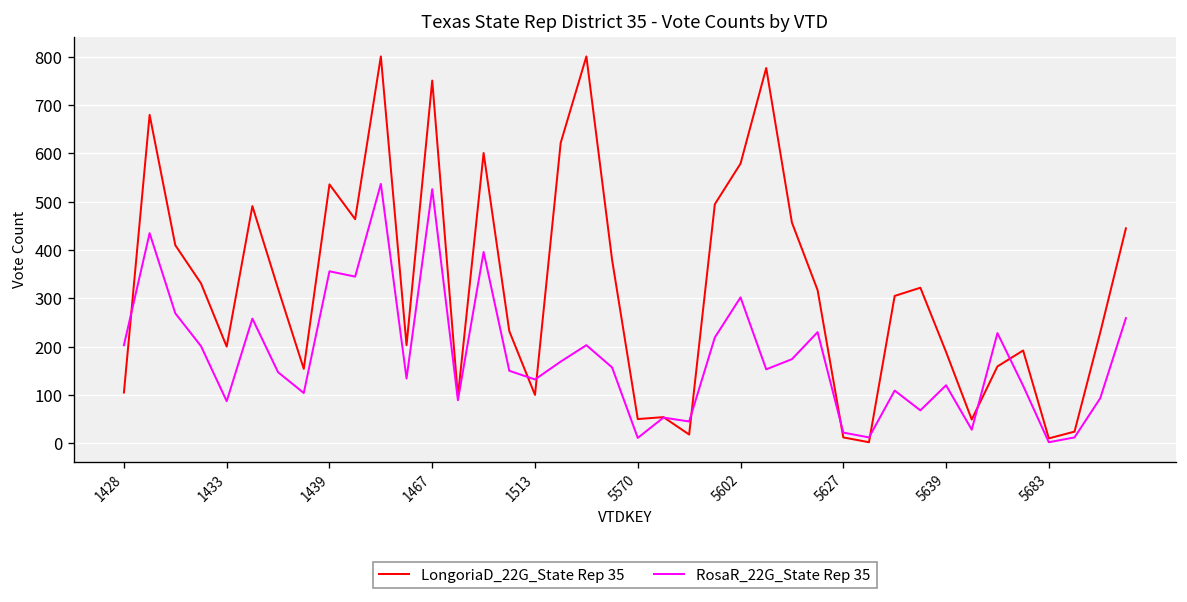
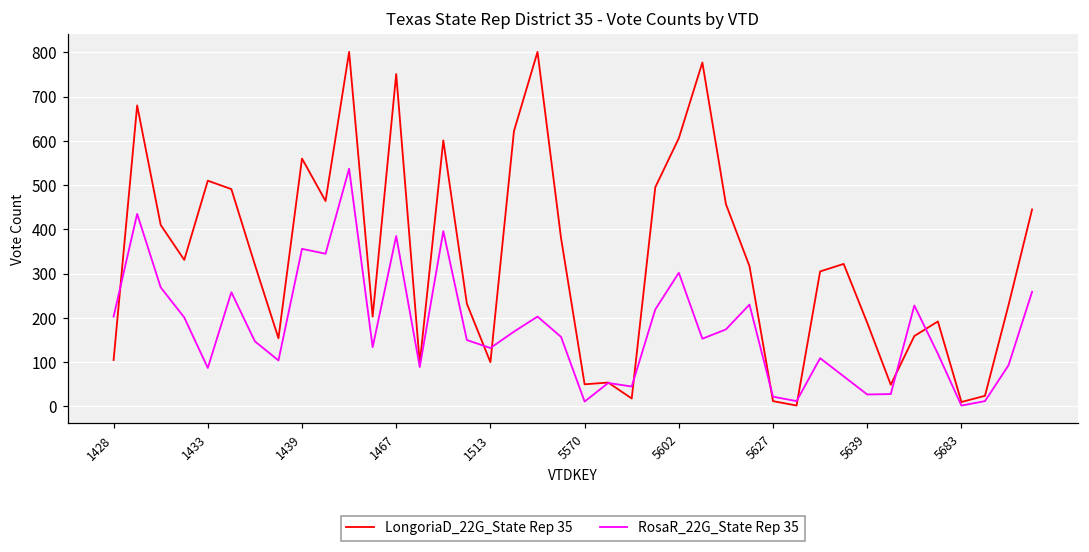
  {
    "LongoriaD_22G_State Rep 35": {
      "1428": 110,
-     "1433": 200,
-     "1439": 540,
+     "1433": 510,
+     "1439": 560,
      "1467": 750,
      "1513": 100,
      "5570": 50,
-     "5602": 580,
+     "5602": 610,
      "5627": 10,
      "5639": 190,
      "5683": 10
    },
    "RosaR_22G_State Rep 35": {
      "1428": 200,
      "1433": 90,
      "1439": 360,
-     "1467": 530,
+     "1467": 390,
      "1513": 130,
      "5570": 10,
      "5602": 300,
      "5627": 20,
-     "5639": 120,
+     "5639": 30,
      "5683": 0
    }
  }
